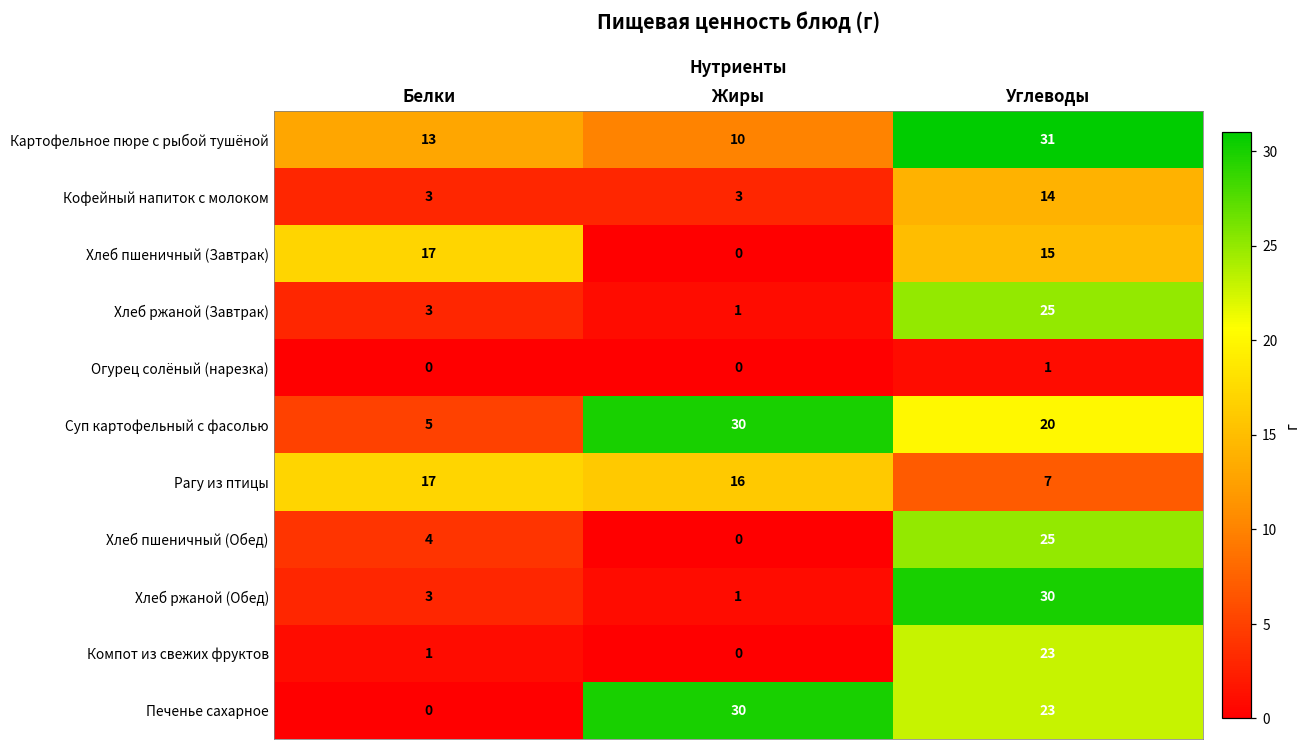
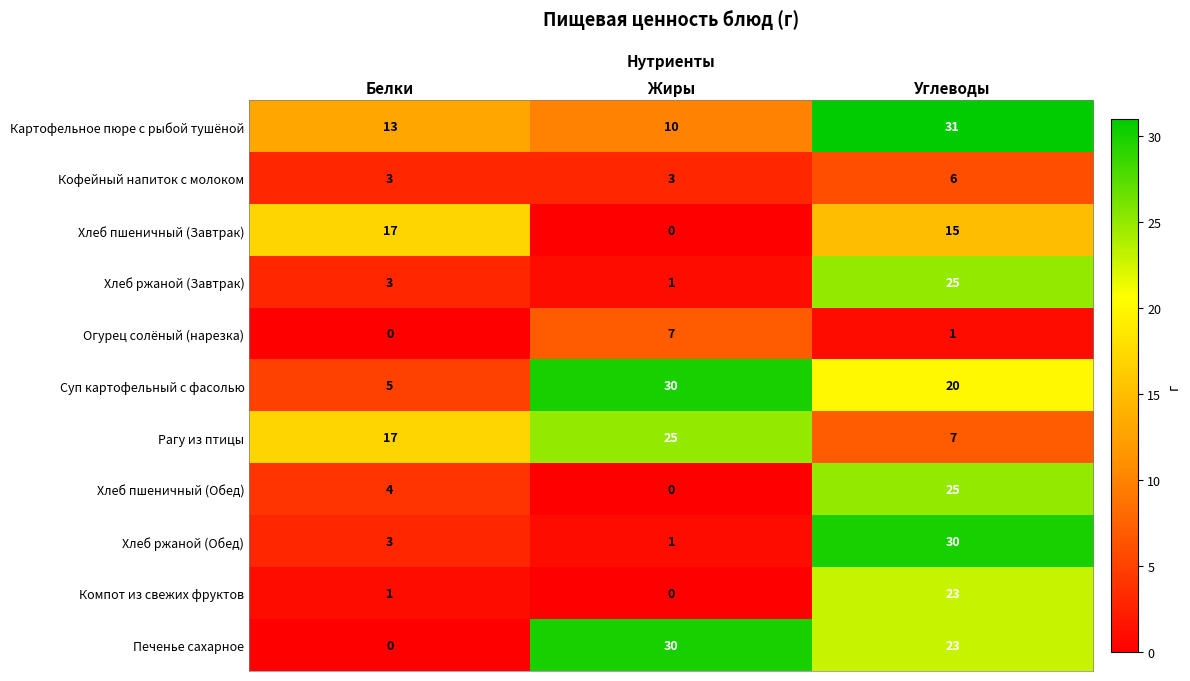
  {
    "Картофельное пюре с рыбой тушёной": {
      "Белки": 13,
      "Жиры": 10,
      "Углеводы": 31
    },
    "Кофейный напиток с молоком": {
      "Белки": 3,
      "Жиры": 3,
-     "Углеводы": 14
+     "Углеводы": 6
    },
    "Хлеб пшеничный (Завтрак)": {
      "Белки": 17,
      "Жиры": 0,
      "Углеводы": 15
    },
    "Хлеб ржаной (Завтрак)": {
      "Белки": 3,
      "Жиры": 1,
      "Углеводы": 25
    },
    "Огурец солёный (нарезка)": {
      "Белки": 0,
-     "Жиры": 0,
+     "Жиры": 7,
      "Углеводы": 1
    },
    "Суп картофельный с фасолью": {
      "Белки": 5,
      "Жиры": 30,
      "Углеводы": 20
    },
    "Рагу из птицы": {
      "Белки": 17,
-     "Жиры": 16,
+     "Жиры": 25,
      "Углеводы": 7
    },
    "Хлеб пшеничный (Обед)": {
      "Белки": 4,
      "Жиры": 0,
      "Углеводы": 25
    },
    "Хлеб ржаной (Обед)": {
      "Белки": 3,
      "Жиры": 1,
      "Углеводы": 30
    },
    "Компот из свежих фруктов": {
      "Белки": 1,
      "Жиры": 0,
      "Углеводы": 23
    },
    "Печенье сахарное": {
      "Белки": 0,
      "Жиры": 30,
      "Углеводы": 23
    }
  }
